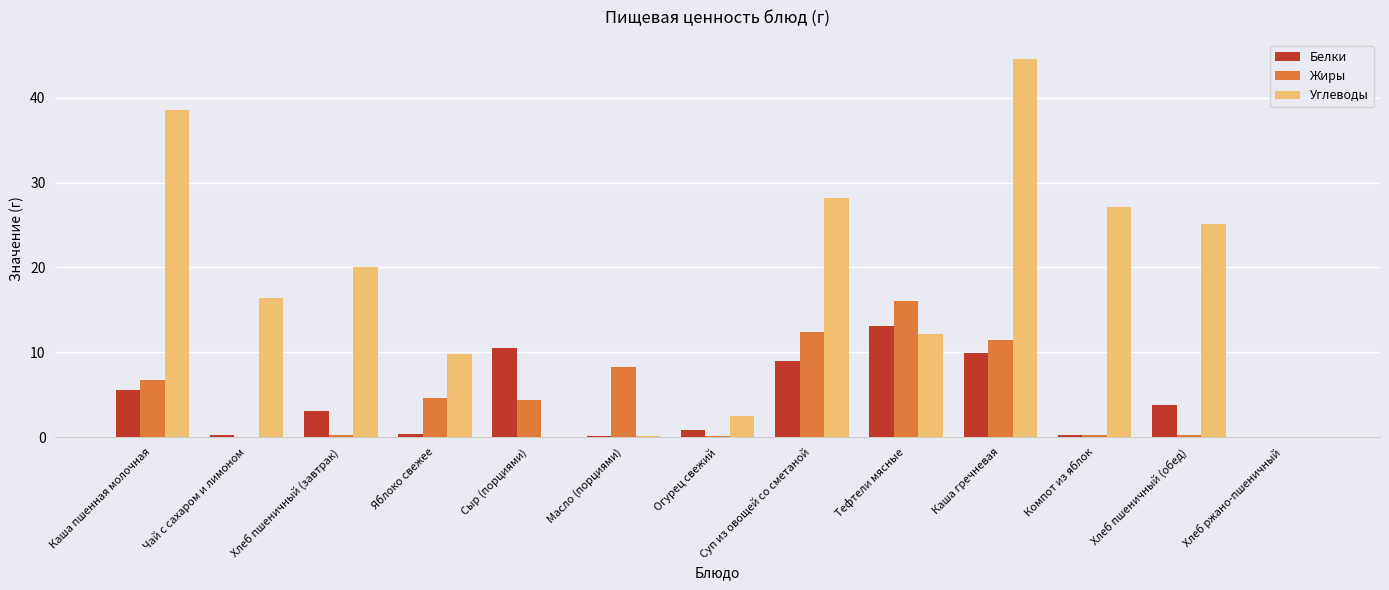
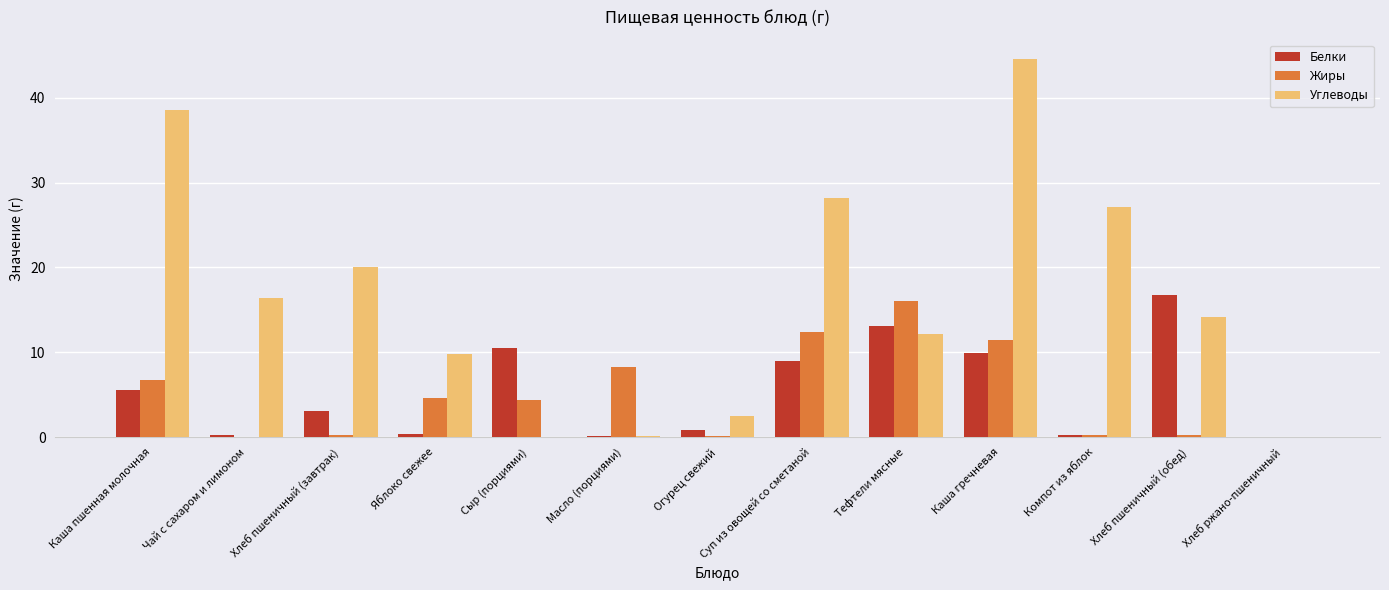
  {
    "Белки": {
      "Каша пшенная молочная": 6,
      "Чай с сахаром и лимоном": 0,
      "Хлеб пшеничный (завтрак)": 3,
      "Яблоко свежее": 0,
      "Сыр (порциями)": 11,
      "Огурец свежий": 1,
      "Суп из овощей со сметаной": 9,
      "Тефтели мясные": 13,
      "Каша гречневая": 10,
-     "Хлеб пшеничный (обед)": 4,
+     "Хлеб пшеничный (обед)": 17,
      "Хлеб ржано-пшеничный": 0
    },
    "Жиры": {
      "Каша пшенная молочная": 7,
      "Чай с сахаром и лимоном": 0,
      "Яблоко свежее": 5,
      "Сыр (порциями)": 4,
      "Масло (порциями)": 8,
      "Суп из овощей со сметаной": 12,
      "Тефтели мясные": 16,
      "Каша гречневая": 12,
      "Хлеб пшеничный (обед)": 0,
      "Хлеб ржано-пшеничный": 0
    },
    "Углеводы": {
      "Каша пшенная молочная": 39,
      "Чай с сахаром и лимоном": 16,
      "Хлеб пшеничный (завтрак)": 20,
      "Яблоко свежее": 10,
      "Сыр (порциями)": 0,
      "Огурец свежий": 3,
      "Суп из овощей со сметаной": 28,
      "Тефтели мясные": 12,
      "Каша гречневая": 45,
      "Компот из яблок": 27,
-     "Хлеб пшеничный (обед)": 25,
+     "Хлеб пшеничный (обед)": 14,
      "Хлеб ржано-пшеничный": 0
    }
  }
